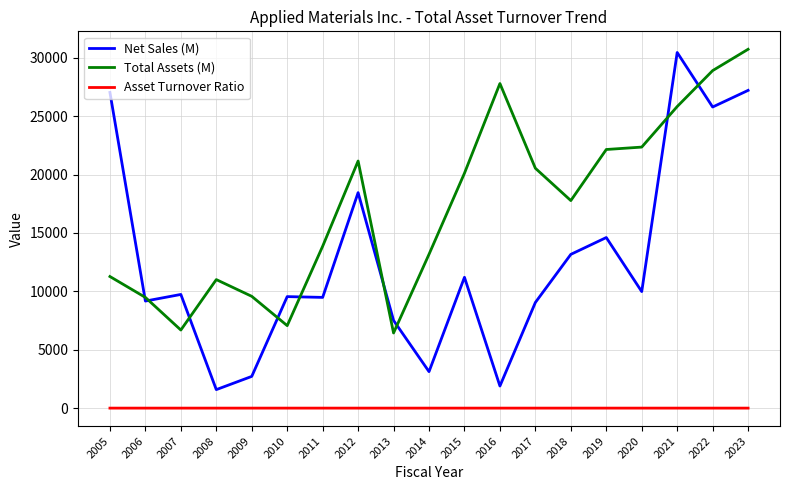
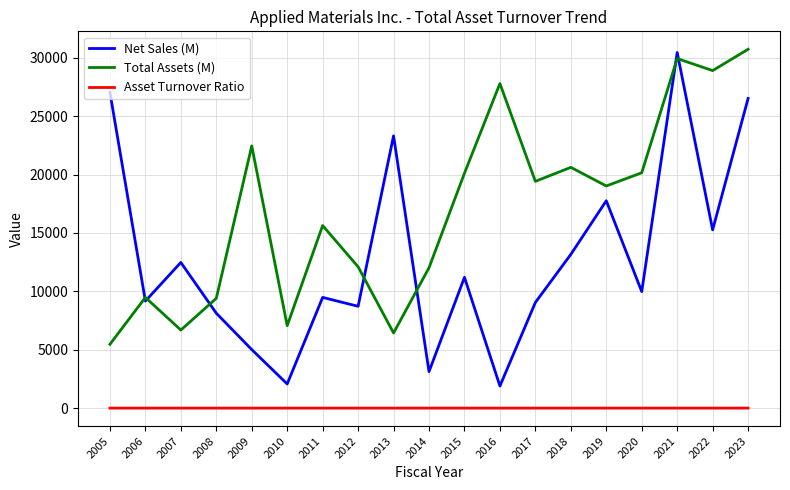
  {
    "Net Sales (M)": {
      "2006": 9200,
-     "2007": 9700,
-     "2008": 1600,
-     "2009": 2700,
-     "2010": 9500,
+     "2007": 12500,
+     "2008": 8100,
+     "2009": 5000,
+     "2010": 2100,
      "2011": 9500,
-     "2012": 18500,
-     "2013": 7500,
+     "2012": 8700,
+     "2013": 23300,
      "2014": 3100,
      "2015": 11200,
      "2016": 1900,
      "2017": 9000,
      "2018": 13200,
-     "2019": 14600,
+     "2019": 17800,
      "2020": 10000,
      "2021": 30500,
-     "2022": 25800,
-     "2023": 27200
+     "2022": 15300,
+     "2023": 26500
    },
    "Total Assets (M)": {
-     "2005": 11300,
+     "2005": 5500,
      "2006": 9500,
      "2007": 6700,
-     "2008": 11000,
-     "2009": 9600,
+     "2008": 9400,
+     "2009": 22500,
      "2010": 7100,
-     "2011": 13900,
-     "2012": 21200,
+     "2011": 15600,
+     "2012": 12100,
      "2013": 6400,
-     "2014": 13200,
+     "2014": 12000,
      "2015": 20100,
      "2016": 27800,
-     "2017": 20500,
-     "2018": 17800,
-     "2019": 22100,
-     "2020": 22400,
-     "2021": 25800,
+     "2017": 19400,
+     "2018": 20600,
+     "2019": 19000,
+     "2020": 20200,
+     "2021": 29900,
      "2022": 28900,
      "2023": 30700
    },
    "Asset Turnover Ratio": {
      "2005": 0,
      "2006": 0,
      "2007": 0,
      "2008": 0,
      "2009": 0,
      "2010": 0,
      "2011": 0,
      "2012": 0,
      "2013": 0,
      "2014": 0,
      "2015": 0,
      "2016": 0,
      "2017": 0,
      "2018": 0,
      "2019": 0,
      "2020": 0,
      "2021": 0,
      "2022": 0,
      "2023": 0
    }
  }
